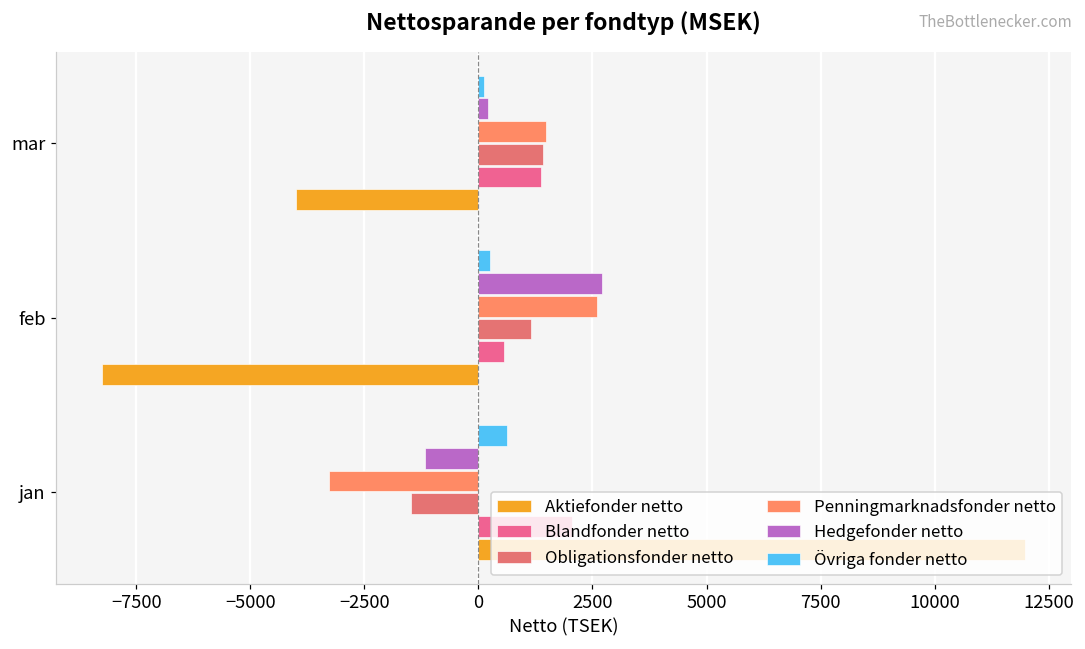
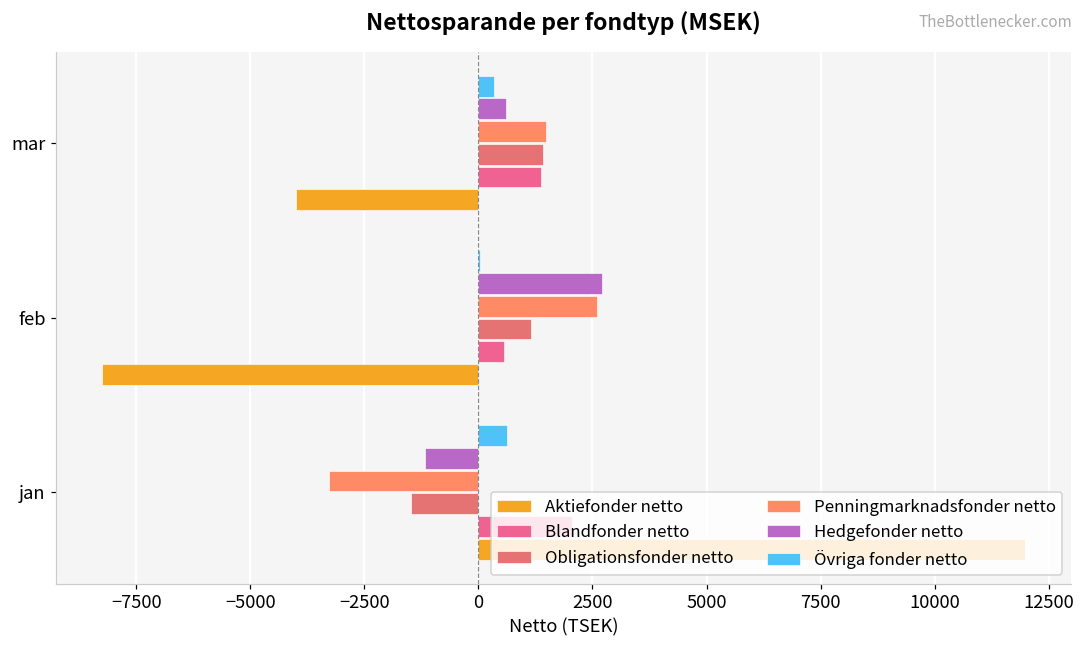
  {
    "Aktiefonder netto": {
      "mar": -4000,
      "feb": -8200
    },
    "Hedgefonder netto": {
-     "mar": 200,
+     "mar": 600,
      "feb": 2700,
      "jan": -1200
    },
    "Övriga fonder netto": {
-     "mar": 100,
-     "feb": 300,
+     "mar": 300,
+     "feb": 0,
      "jan": 600
    }
  }
